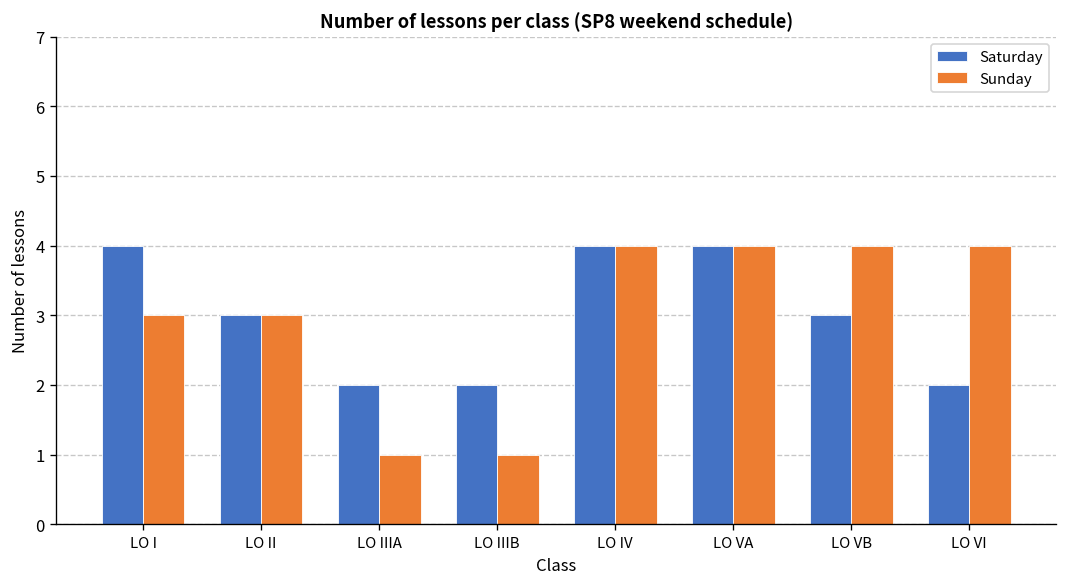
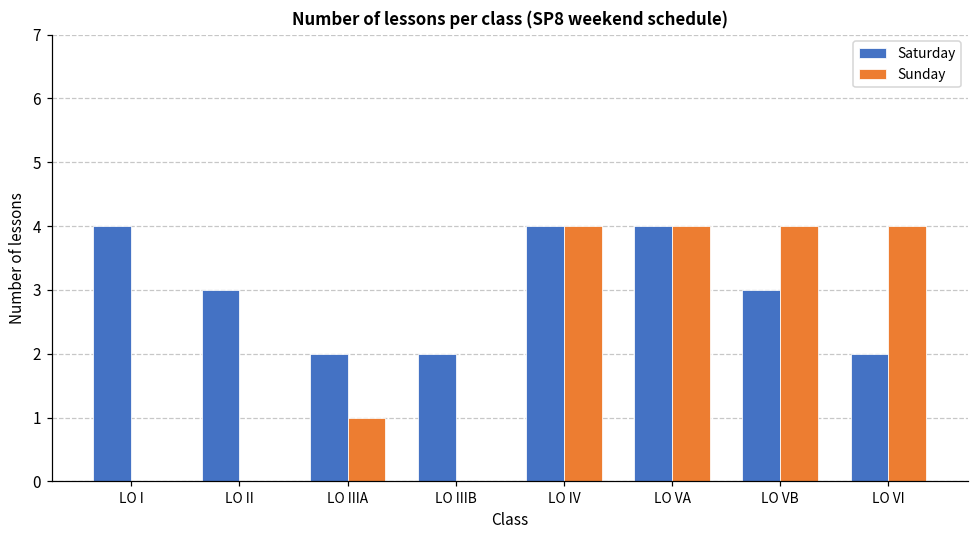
  {
    "Saturday": {
      "LO I": 4,
      "LO II": 3,
      "LO IIIA": 2,
      "LO IIIB": 2,
      "LO IV": 4,
      "LO VA": 4,
      "LO VB": 3,
      "LO VI": 2
    },
    "Sunday": {
-     "LO I": 3,
-     "LO II": 3,
+     "LO I": 0,
+     "LO II": 0,
      "LO IIIA": 1,
-     "LO IIIB": 1,
+     "LO IIIB": 0,
      "LO IV": 4,
      "LO VA": 4,
      "LO VB": 4,
      "LO VI": 4
    }
  }
